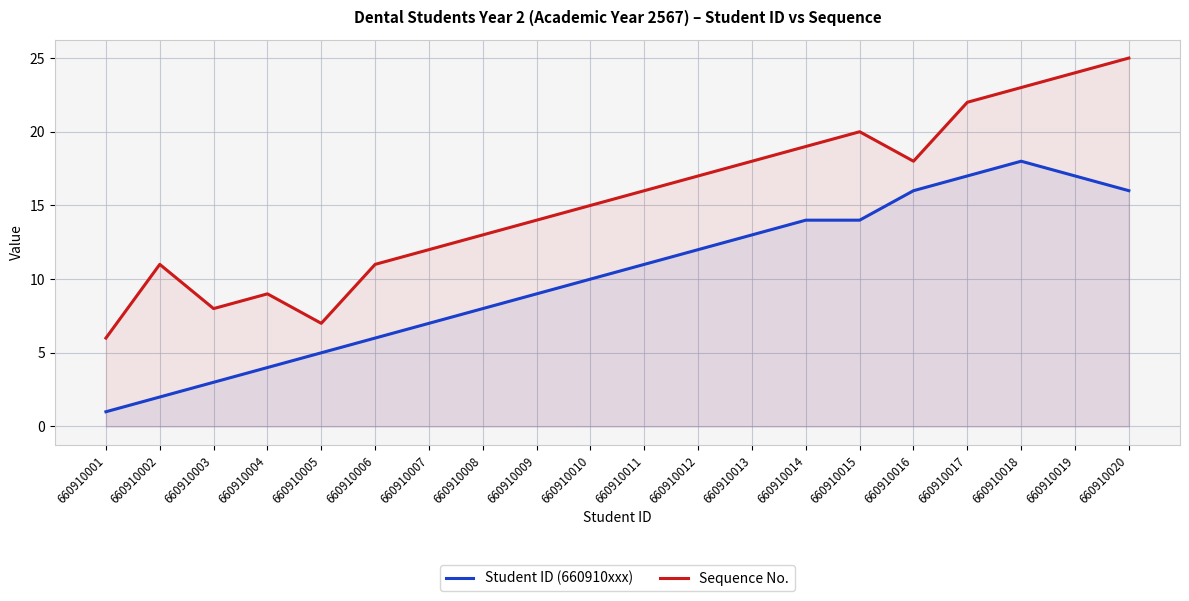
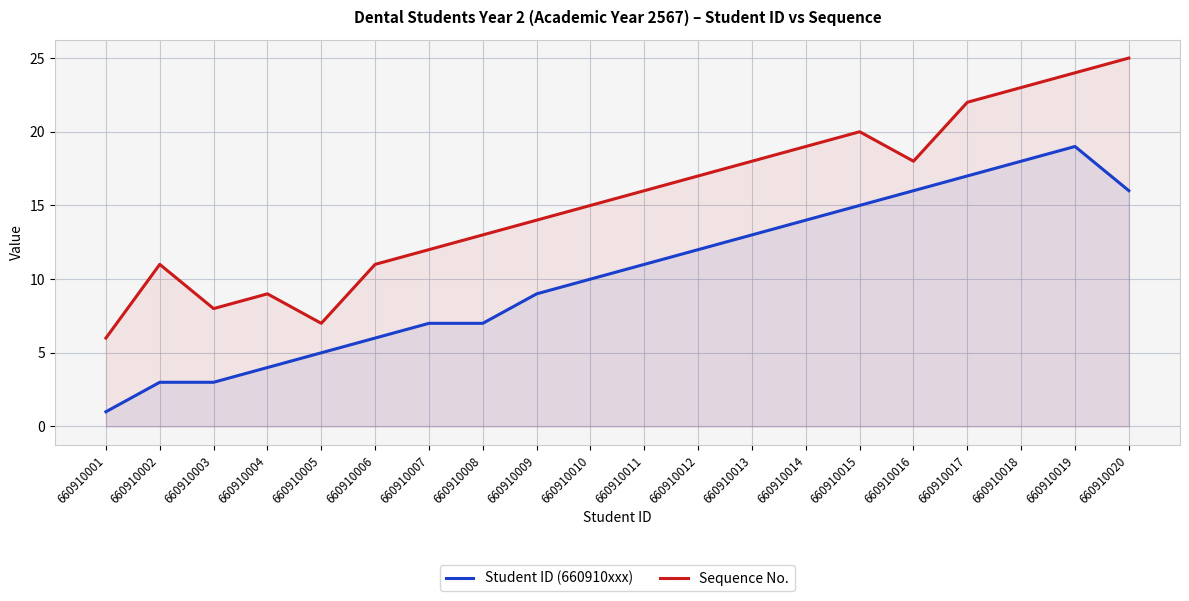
  {
    "Student ID (660910xxx)": {
      "660910001": 1,
-     "660910002": 2,
+     "660910002": 3,
      "660910003": 3,
      "660910004": 4,
      "660910005": 5,
      "660910006": 6,
      "660910007": 7,
-     "660910008": 8,
+     "660910008": 7,
      "660910009": 9,
      "660910010": 10,
      "660910011": 11,
      "660910012": 12,
      "660910013": 13,
      "660910014": 14,
-     "660910015": 14,
+     "660910015": 15,
      "660910016": 16,
      "660910017": 17,
      "660910018": 18,
-     "660910019": 17,
+     "660910019": 19,
      "660910020": 16
    },
    "Sequence No.": {
      "660910001": 6,
      "660910002": 11,
      "660910003": 8,
      "660910004": 9,
      "660910005": 7,
      "660910006": 11,
      "660910007": 12,
      "660910008": 13,
      "660910009": 14,
      "660910010": 15,
      "660910011": 16,
      "660910012": 17,
      "660910013": 18,
      "660910014": 19,
      "660910015": 20,
      "660910016": 18,
      "660910017": 22,
      "660910018": 23,
      "660910019": 24,
      "660910020": 25
    }
  }
